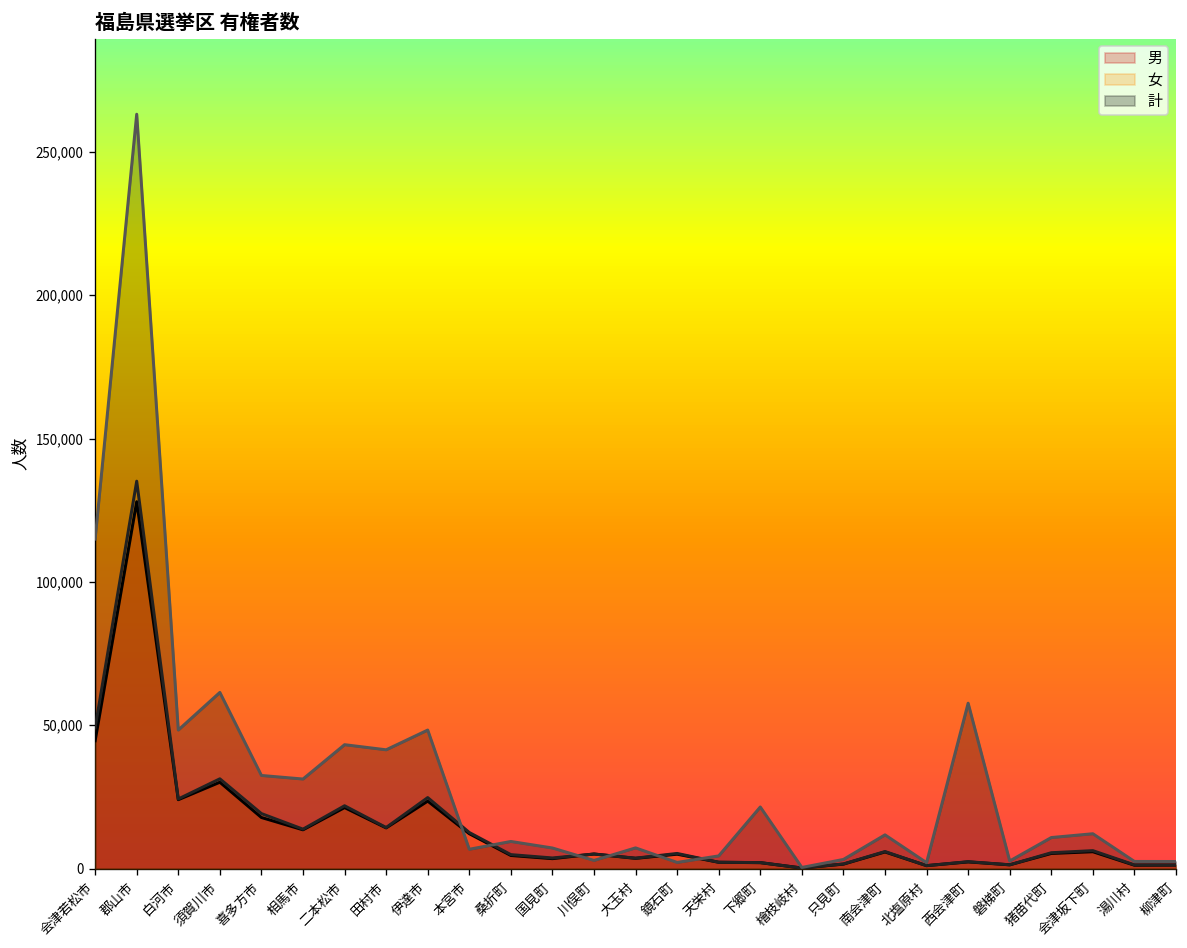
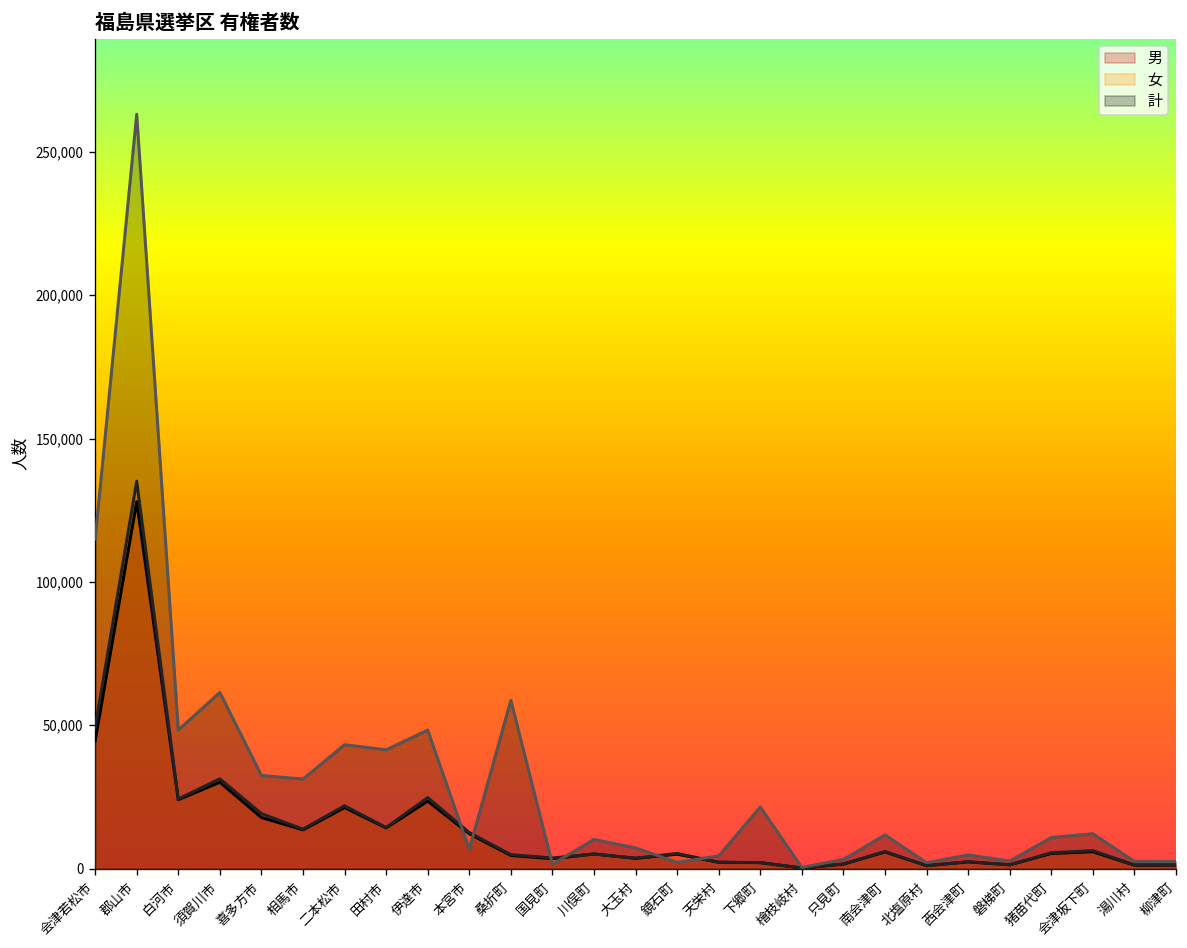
  {
    "計": {
      "会津若松市": "115,000",
      "郡山市": "263,000",
      "白河市": "48,000",
      "須賀川市": "61,000",
      "喜多方市": "32,000",
      "相馬市": "31,000",
      "二本松市": "43,000",
      "田村市": "41,000",
      "伊達市": "48,000",
      "本宮市": "7,000",
-     "桑折町": "9,000",
-     "国見町": "7,000",
-     "川俣町": "3,000",
+     "桑折町": "59,000",
+     "国見町": "2,000",
+     "川俣町": "10,000",
      "大玉村": "7,000",
      "鏡石町": "2,000",
      "天栄村": "4,000",
      "下郷町": "21,000",
      "只見町": "3,000",
      "南会津町": "12,000",
-     "西会津町": "58,000",
+     "西会津町": "5,000",
      "磐梯町": "3,000",
      "猪苗代町": "11,000",
      "会津坂下町": "12,000",
      "湯川村": "3,000",
      "柳津町": "2,000"
    }
  }
